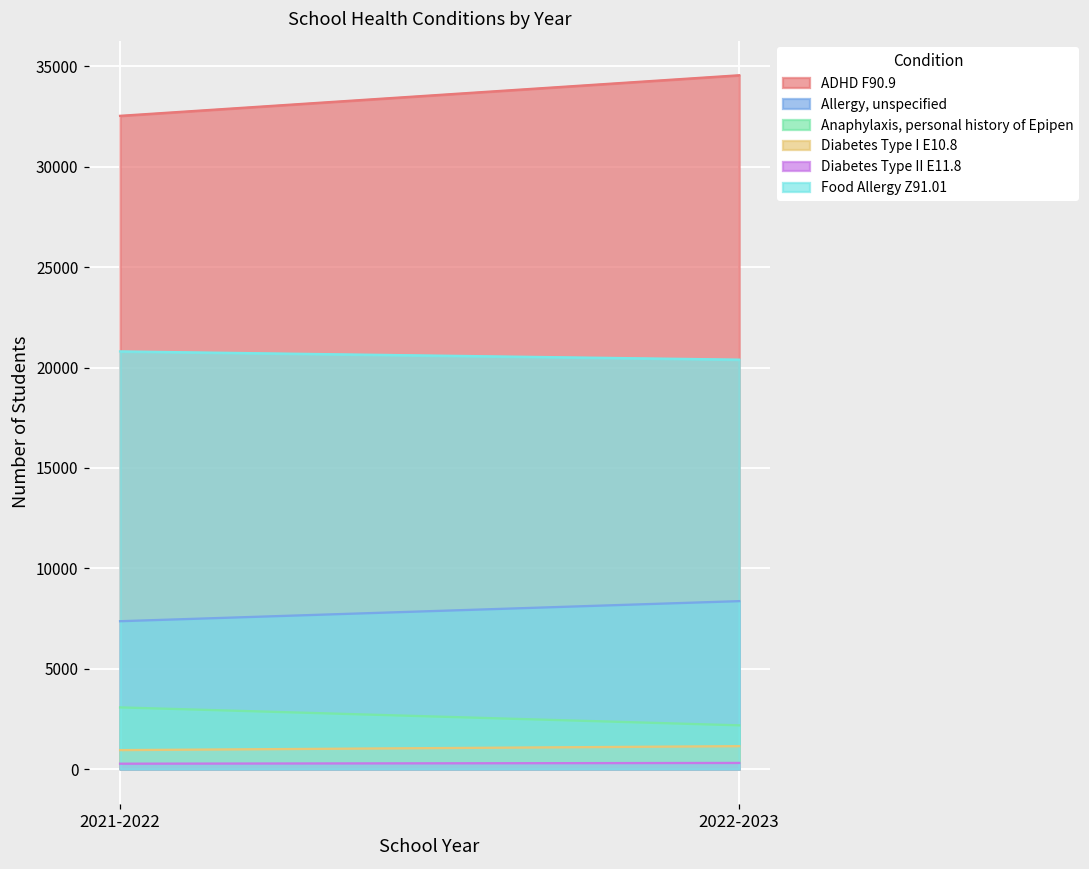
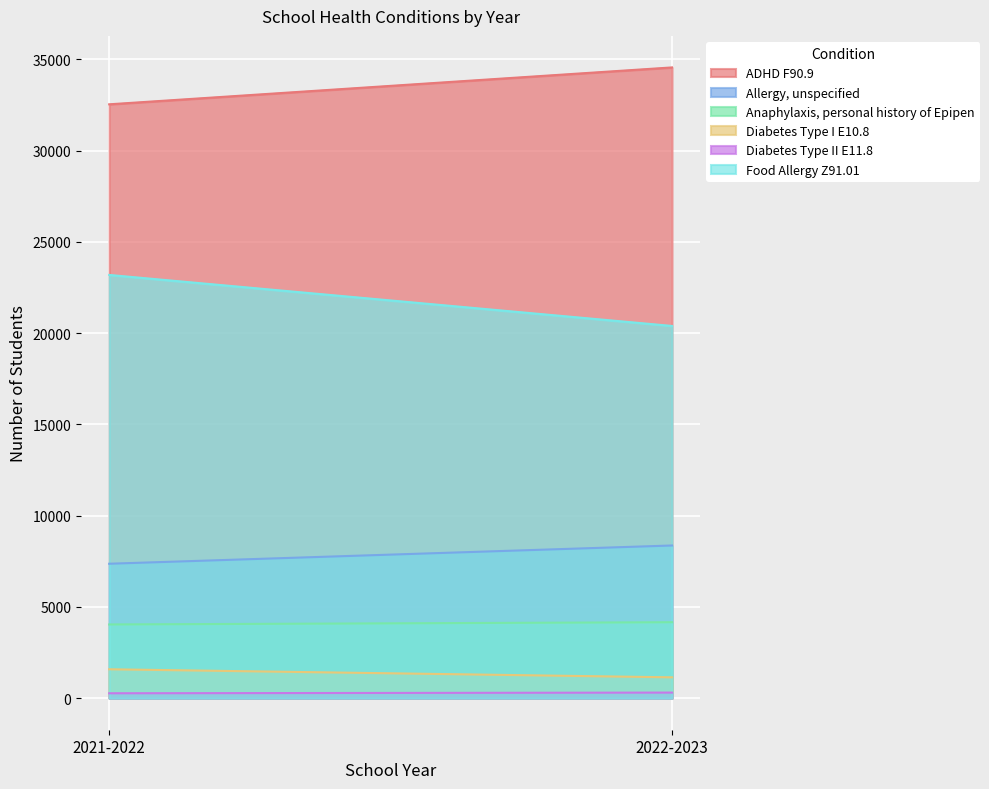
  {
    "ADHD F90.9": {
      "2021-2022": 32500,
      "2022-2023": 34600
    },
    "Allergy, unspecified": {
      "2021-2022": 7400,
      "2022-2023": 8400
    },
    "Anaphylaxis, personal history of Epipen": {
-     "2021-2022": 3100,
-     "2022-2023": 2200
+     "2021-2022": 4000,
+     "2022-2023": 4200
    },
    "Diabetes Type I E10.8": {
-     "2021-2022": 900,
+     "2021-2022": 1600,
      "2022-2023": 1100
    },
    "Diabetes Type II E11.8": {
      "2021-2022": 300,
      "2022-2023": 300
    },
    "Food Allergy Z91.01": {
-     "2021-2022": 20800,
+     "2021-2022": 23200,
      "2022-2023": 20400
    }
  }
